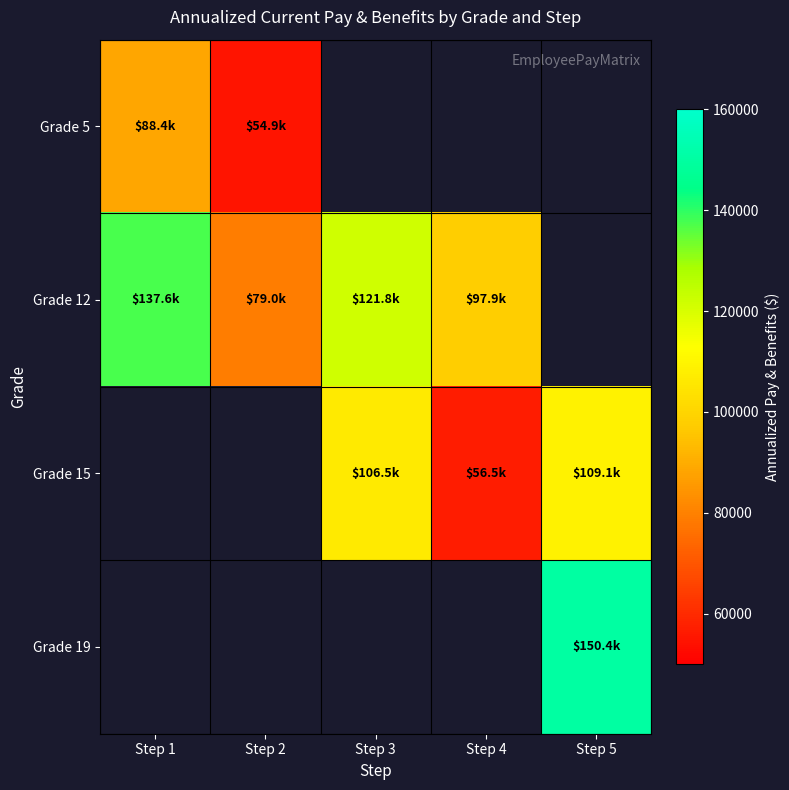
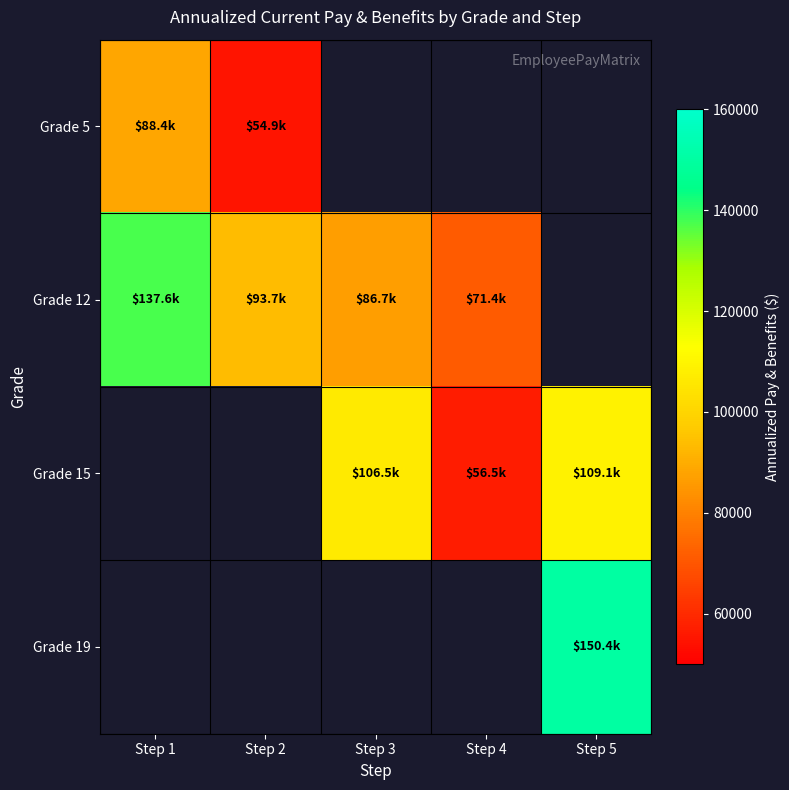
  {
    "Grade 5": {
      "Step 1": "$88.4k",
      "Step 2": "$54.9k"
    },
    "Grade 12": {
      "Step 1": "$137.6k",
-     "Step 2": "$79.0k",
-     "Step 3": "$121.8k",
-     "Step 4": "$97.9k"
+     "Step 2": "$93.7k",
+     "Step 3": "$86.7k",
+     "Step 4": "$71.4k"
    },
    "Grade 15": {
      "Step 3": "$106.5k",
      "Step 4": "$56.5k",
      "Step 5": "$109.1k"
    },
    "Grade 19": {
      "Step 5": "$150.4k"
    }
  }
